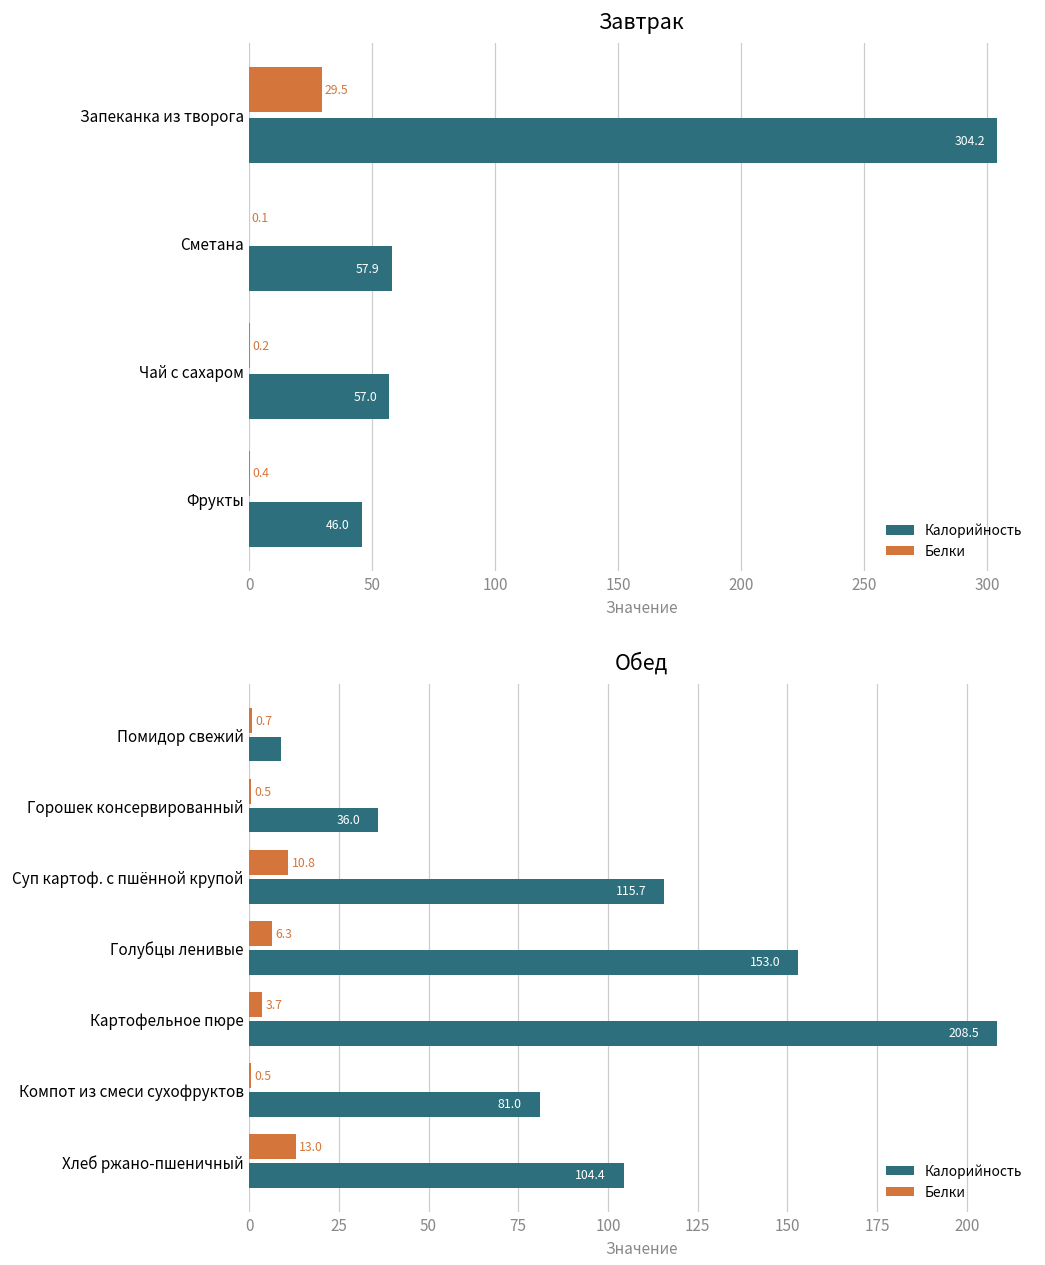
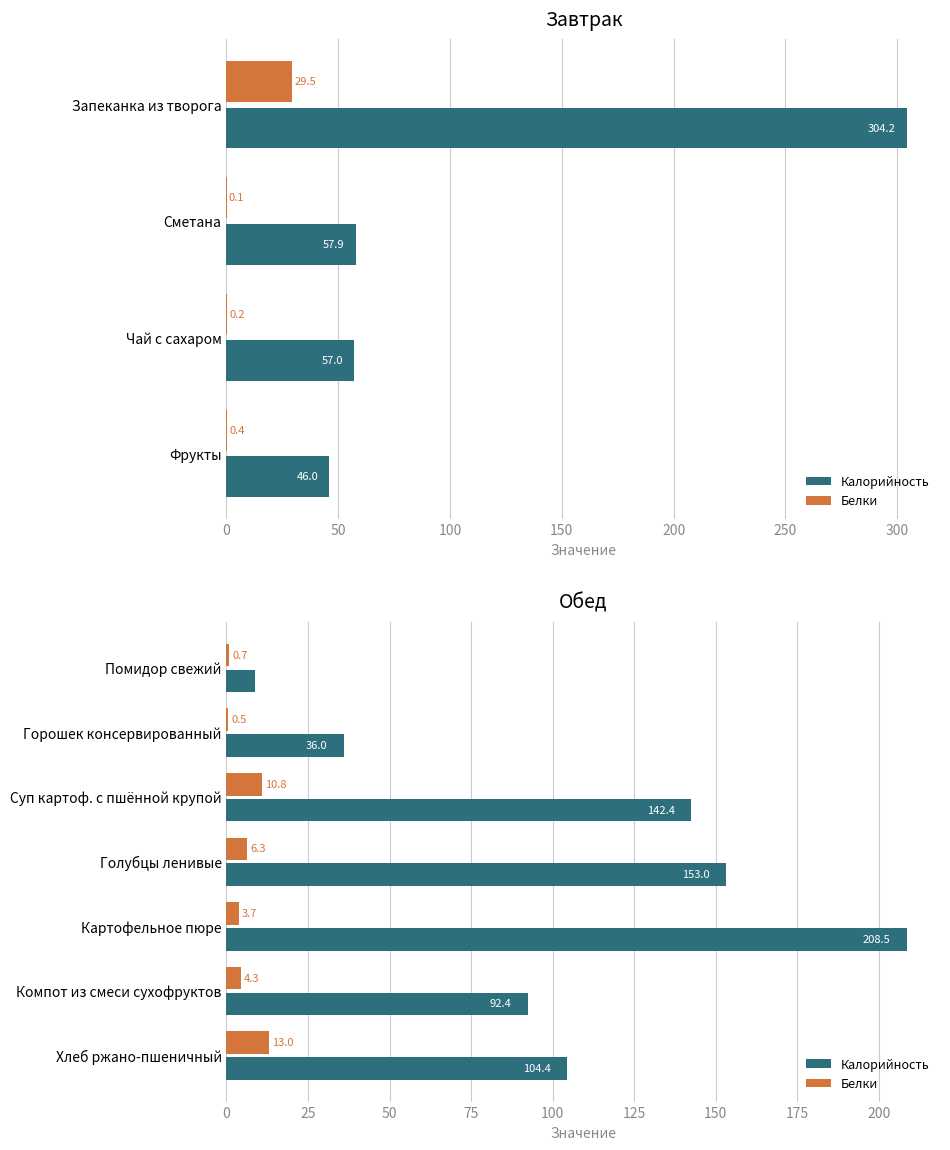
  {
    "Завтрак": {
      "Калорийность": {
        "Запеканка из творога": 304.2,
        "Сметана": 57.9,
        "Чай с сахаром": 57.0,
        "Фрукты": 46.0
      },
      "Белки": {
        "Запеканка из творога": 29.5,
        "Сметана": 0.1,
        "Чай с сахаром": 0.2,
        "Фрукты": 0.4
      }
    },
    "Обед": {
      "Калорийность": {
        "Горошек консервированный": 36.0,
-       "Суп картоф. с пшённой крупой": 115.7,
+       "Суп картоф. с пшённой крупой": 142.4,
        "Голубцы ленивые": 153.0,
        "Картофельное пюре": 208.5,
-       "Компот из смеси сухофруктов": 81.0,
+       "Компот из смеси сухофруктов": 92.4,
        "Хлеб ржано-пшеничный": 104.4
      },
      "Белки": {
        "Помидор свежий": 0.7,
        "Горошек консервированный": 0.5,
        "Суп картоф. с пшённой крупой": 10.8,
        "Голубцы ленивые": 6.3,
        "Картофельное пюре": 3.7,
-       "Компот из смеси сухофруктов": 0.5,
+       "Компот из смеси сухофруктов": 4.3,
        "Хлеб ржано-пшеничный": 13.0
      }
    }
  }
